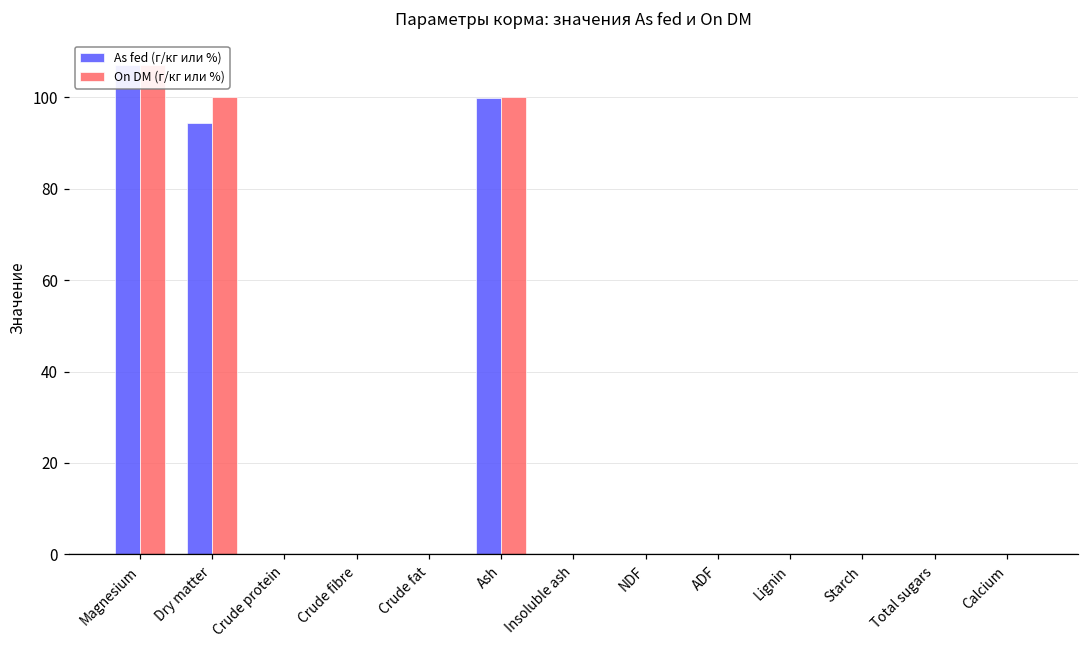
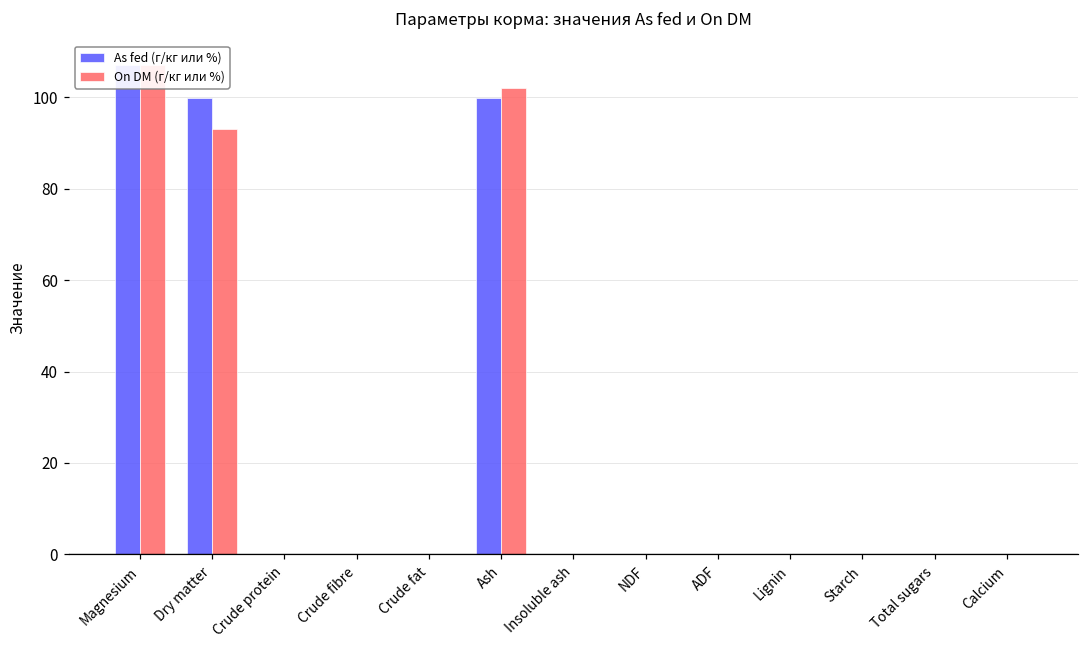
  {
    "As fed (г/кг или %)": {
-     "Dry matter": 94,
+     "Dry matter": 100,
      "Crude protein": 0,
      "Crude fibre": 0,
      "Crude fat": 0,
      "Ash": 100,
      "Insoluble ash": 0,
      "NDF": 0,
      "ADF": 0,
      "Lignin": 0,
      "Starch": 0,
      "Total sugars": 0,
      "Calcium": 0
    },
    "On DM (г/кг или %)": {
-     "Dry matter": 100,
+     "Dry matter": 93,
      "Crude protein": 0,
      "Crude fibre": 0,
      "Crude fat": 0,
-     "Ash": 100,
+     "Ash": 102,
      "Insoluble ash": 0,
      "NDF": 0,
      "ADF": 0,
      "Lignin": 0,
      "Starch": 0,
      "Total sugars": 0,
      "Calcium": 0
    }
  }
